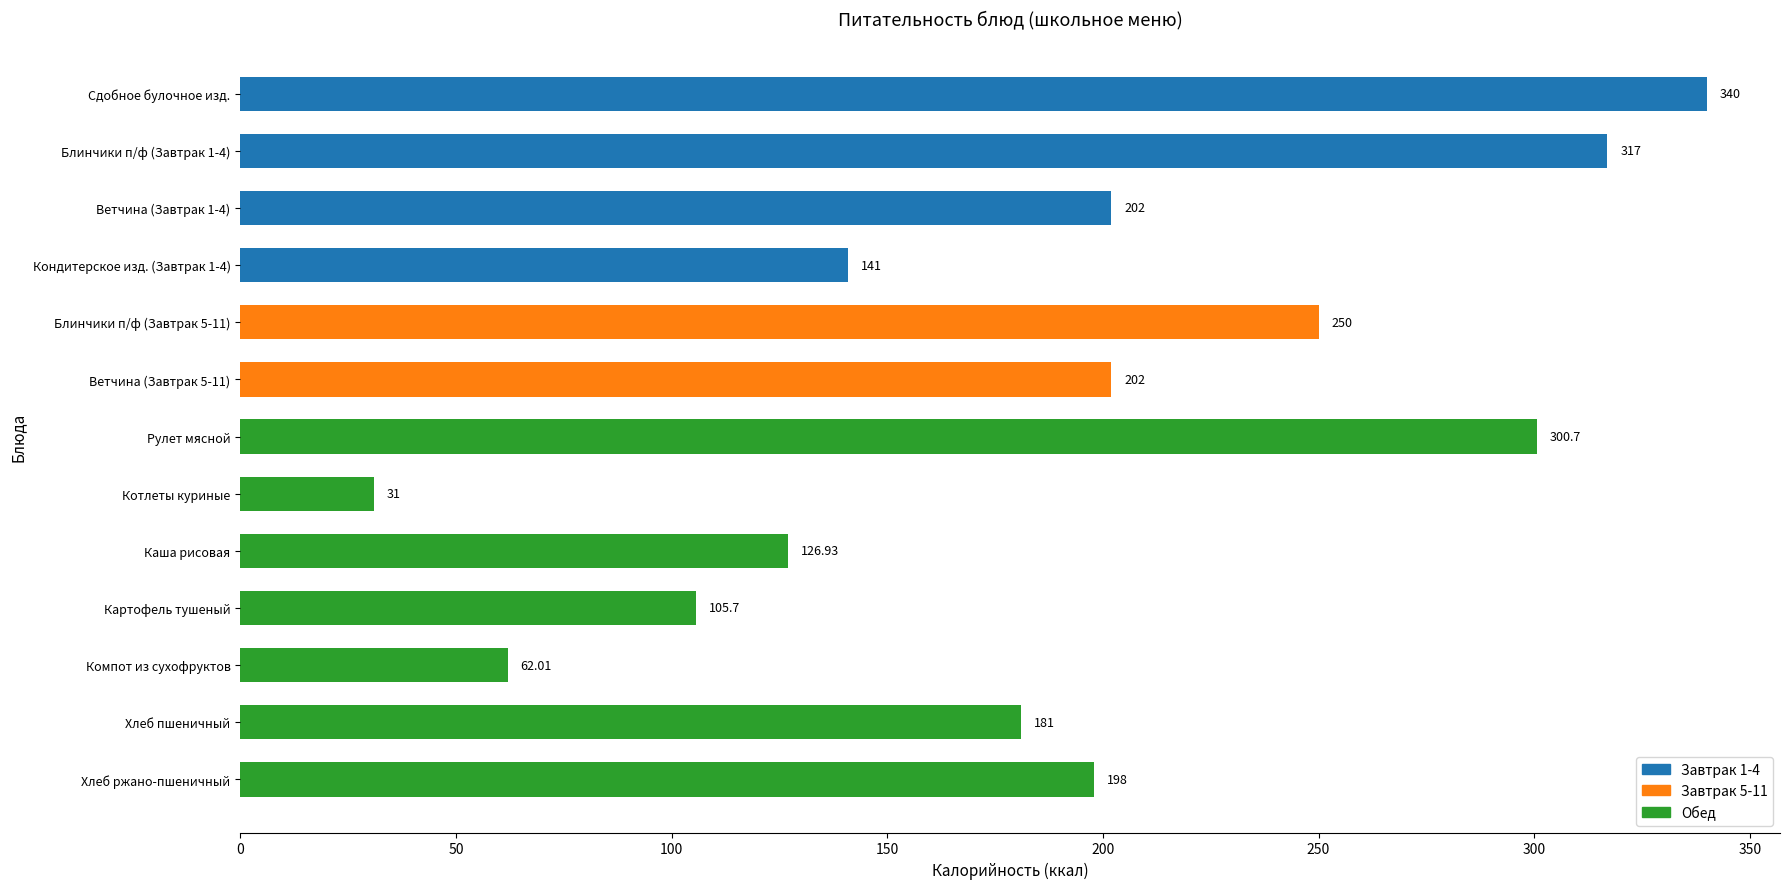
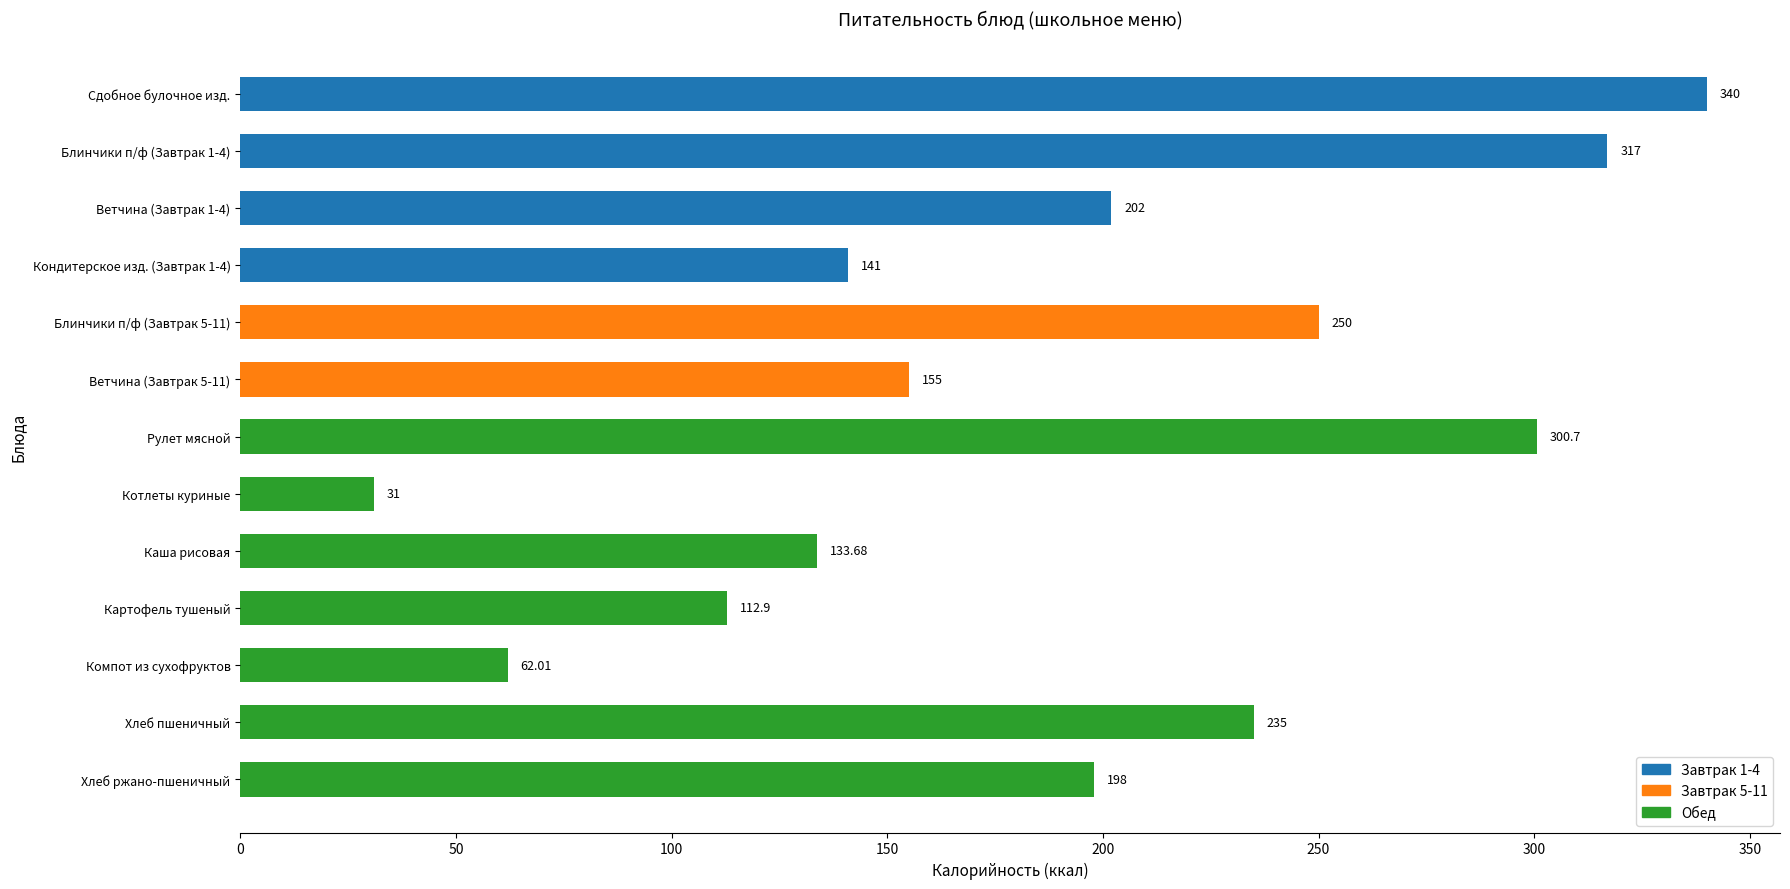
  {
    "Сдобное булочное изд.": 340,
    "Блинчики п/ф (Завтрак 1-4)": 317,
    "Ветчина (Завтрак 1-4)": 202,
    "Кондитерское изд. (Завтрак 1-4)": 141,
    "Блинчики п/ф (Завтрак 5-11)": 250,
-   "Ветчина (Завтрак 5-11)": 202,
+   "Ветчина (Завтрак 5-11)": 155,
    "Рулет мясной": 300.7,
    "Котлеты куриные": 31,
-   "Каша рисовая": 126.93,
-   "Картофель тушеный": 105.7,
+   "Каша рисовая": 133.68,
+   "Картофель тушеный": 112.9,
    "Компот из сухофруктов": 62.01,
-   "Хлеб пшеничный": 181,
+   "Хлеб пшеничный": 235,
    "Хлеб ржано-пшеничный": 198
  }
